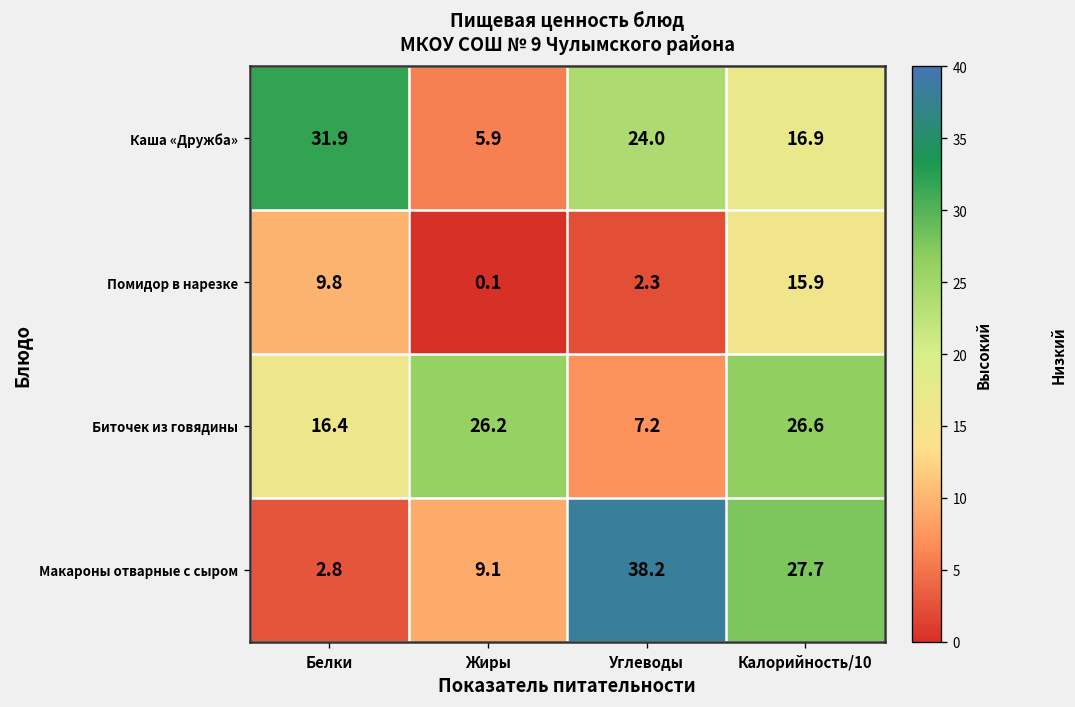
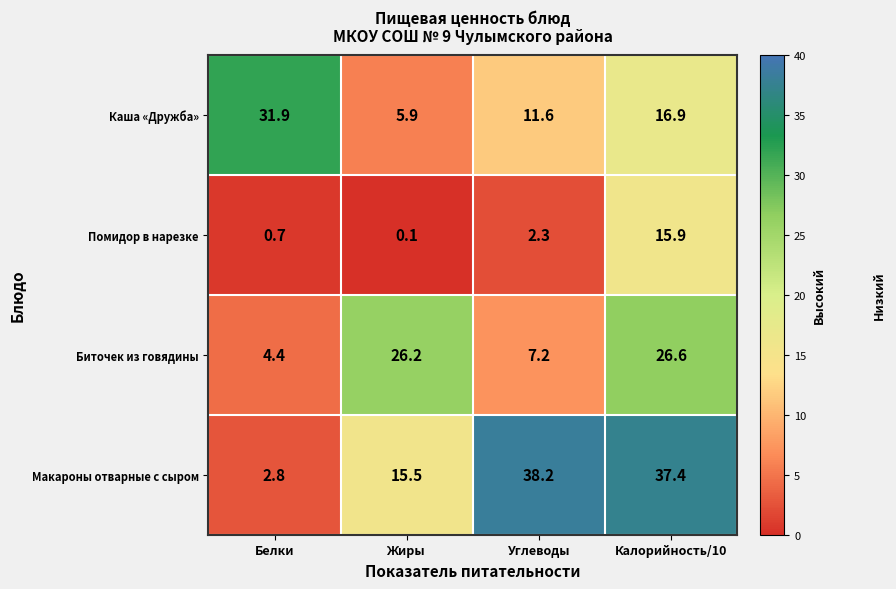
  {
    "Каша «Дружба»": {
      "Белки": 31.9,
      "Жиры": 5.9,
-     "Углеводы": 24.0,
+     "Углеводы": 11.6,
      "Калорийность/10": 16.9
    },
    "Помидор в нарезке": {
-     "Белки": 9.8,
+     "Белки": 0.7,
      "Жиры": 0.1,
      "Углеводы": 2.3,
      "Калорийность/10": 15.9
    },
    "Биточек из говядины": {
-     "Белки": 16.4,
+     "Белки": 4.4,
      "Жиры": 26.2,
      "Углеводы": 7.2,
      "Калорийность/10": 26.6
    },
    "Макароны отварные с сыром": {
      "Белки": 2.8,
-     "Жиры": 9.1,
+     "Жиры": 15.5,
      "Углеводы": 38.2,
-     "Калорийность/10": 27.7
+     "Калорийность/10": 37.4
    }
  }
